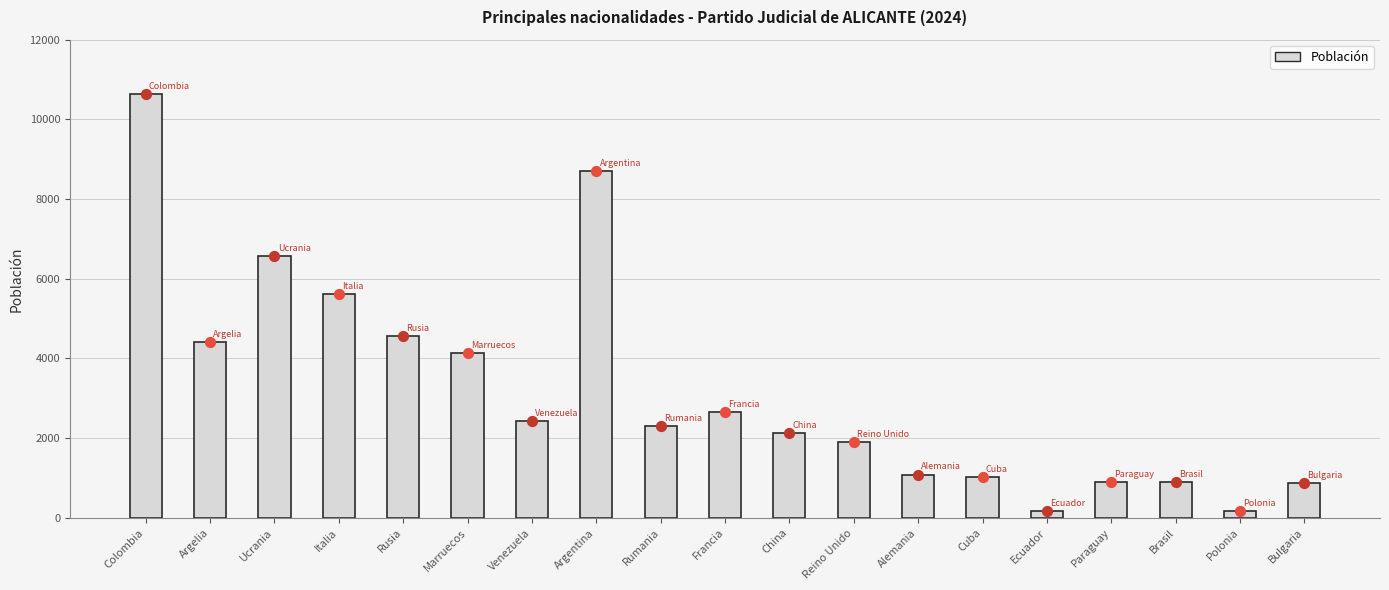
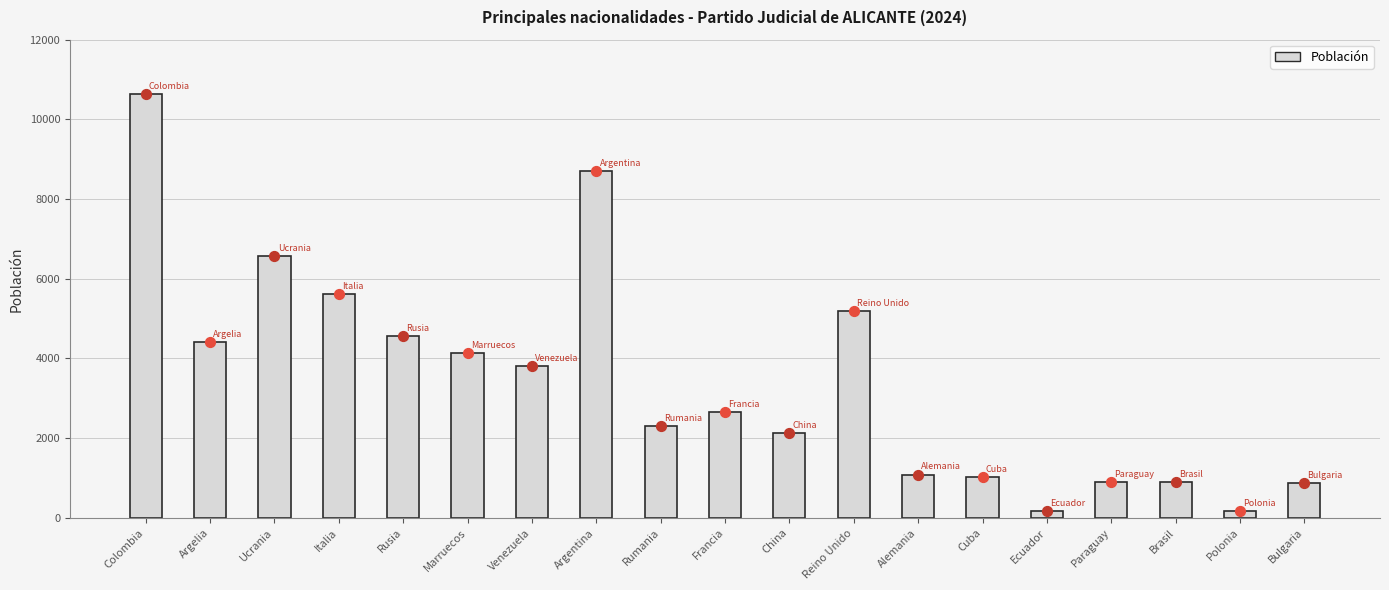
  {
    "Población": {
      "Colombia": 10600,
      "Argelia": 4400,
      "Ucrania": 6600,
      "Italia": 5600,
      "Rusia": 4600,
      "Marruecos": 4100,
-     "Venezuela": 2400,
+     "Venezuela": 3800,
      "Argentina": 8700,
      "Rumania": 2300,
      "Francia": 2700,
      "China": 2100,
-     "Reino Unido": 1900,
+     "Reino Unido": 5200,
      "Alemania": 1100,
      "Cuba": 1000,
      "Ecuador": 200,
      "Paraguay": 900,
      "Brasil": 900,
      "Polonia": 200,
      "Bulgaria": 900
    }
  }
